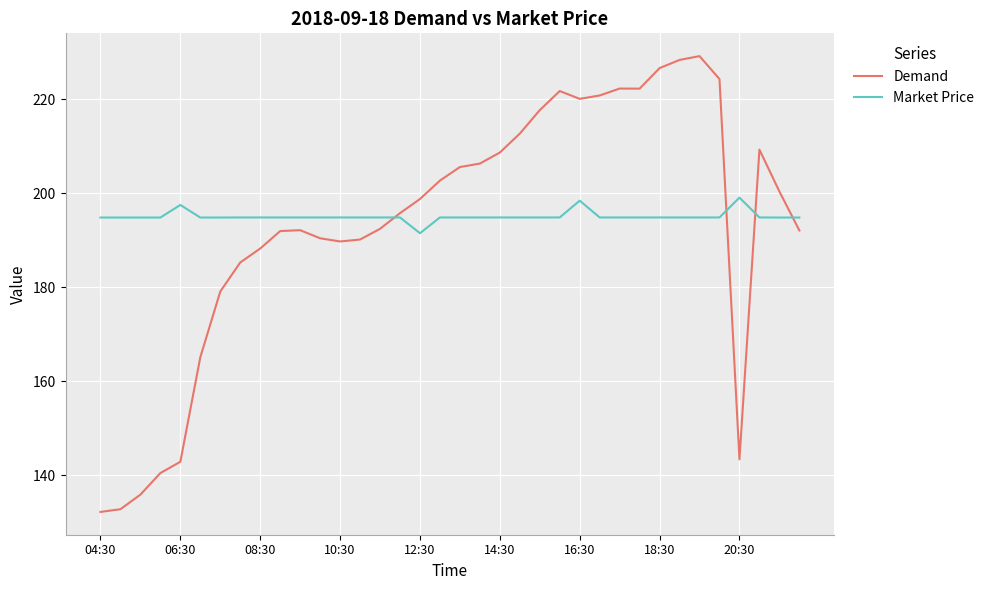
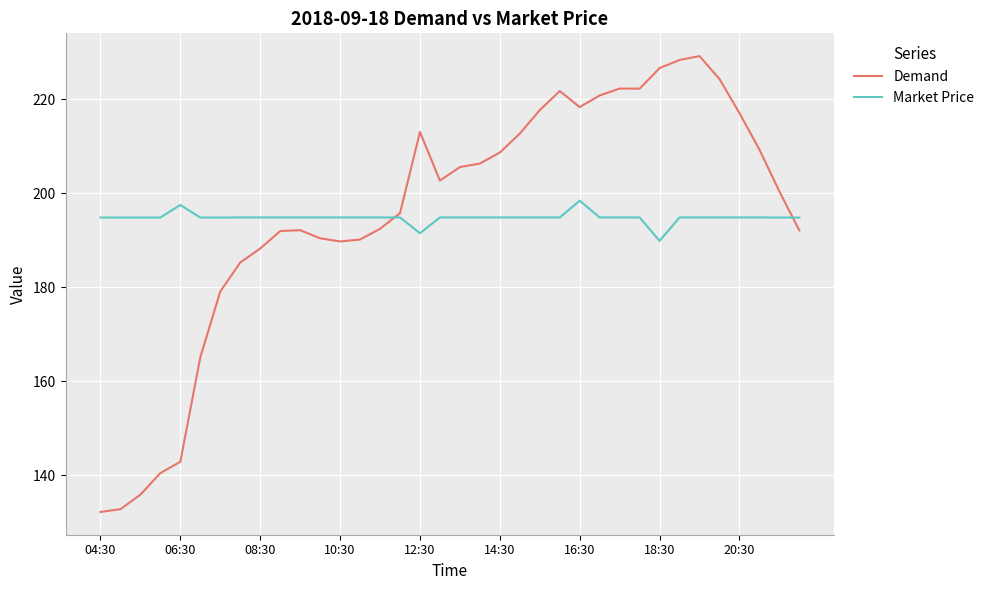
  {
    "Demand": {
      "04:30": 132,
      "06:30": 143,
      "08:30": 188,
      "10:30": 190,
-     "12:30": 199,
+     "12:30": 213,
      "14:30": 209,
-     "16:30": 220,
+     "16:30": 218,
      "18:30": 227,
-     "20:30": 143
+     "20:30": 217
    },
    "Market Price": {
      "04:30": 195,
      "06:30": 197,
      "08:30": 195,
      "10:30": 195,
      "12:30": 191,
      "14:30": 195,
      "16:30": 198,
-     "18:30": 195,
-     "20:30": 199
+     "18:30": 190,
+     "20:30": 195
    }
  }
